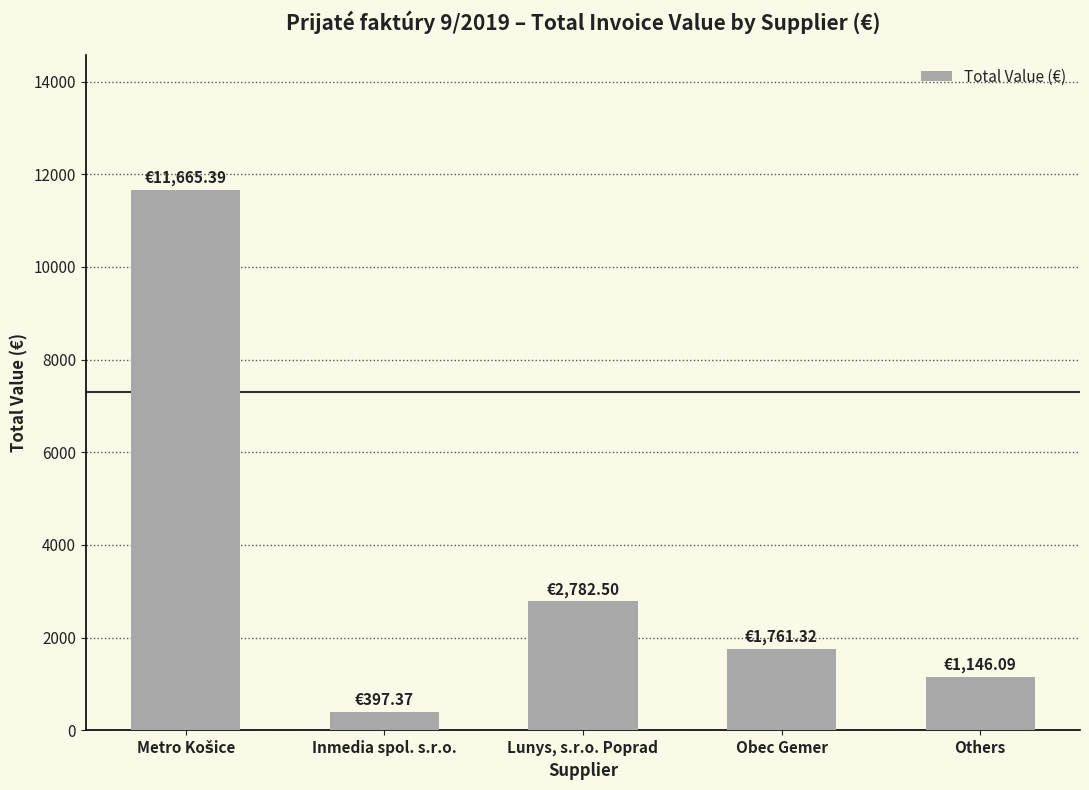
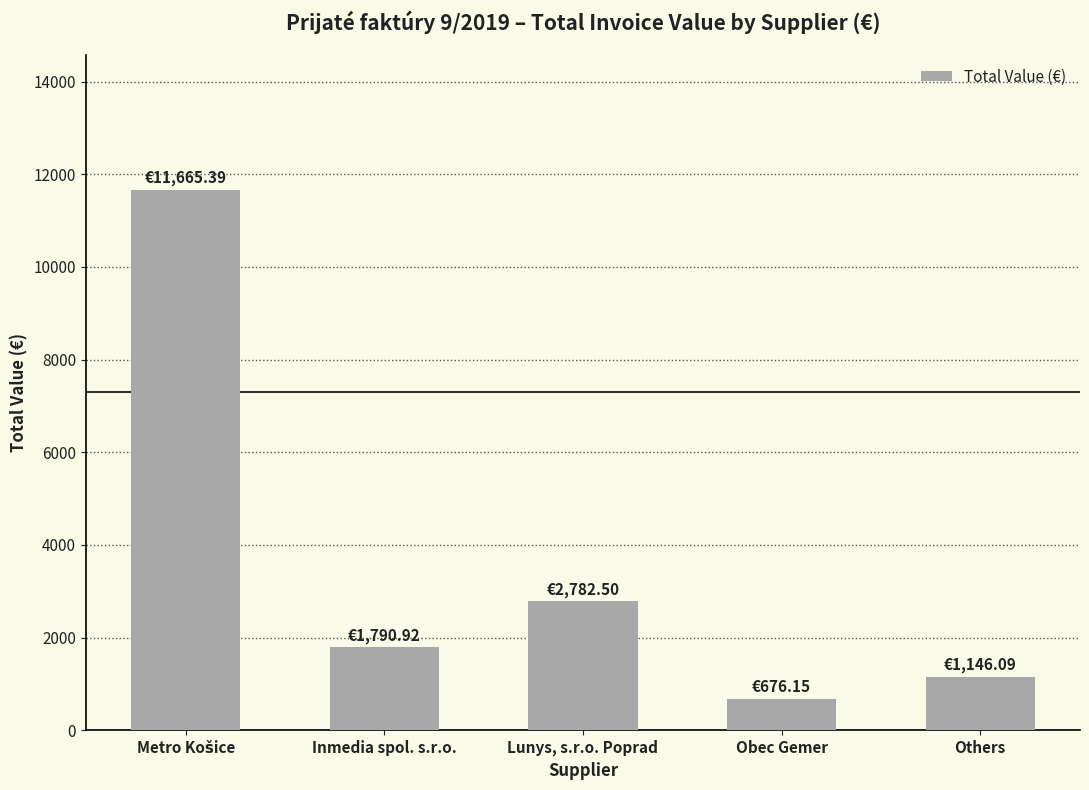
  {
    "Metro Košice": "€11,665.39",
-   "Inmedia spol. s.r.o.": "€397.37",
+   "Inmedia spol. s.r.o.": "€1,790.92",
    "Lunys, s.r.o. Poprad": "€2,782.50",
-   "Obec Gemer": "€1,761.32",
+   "Obec Gemer": "€676.15",
    "Others": "€1,146.09"
  }
